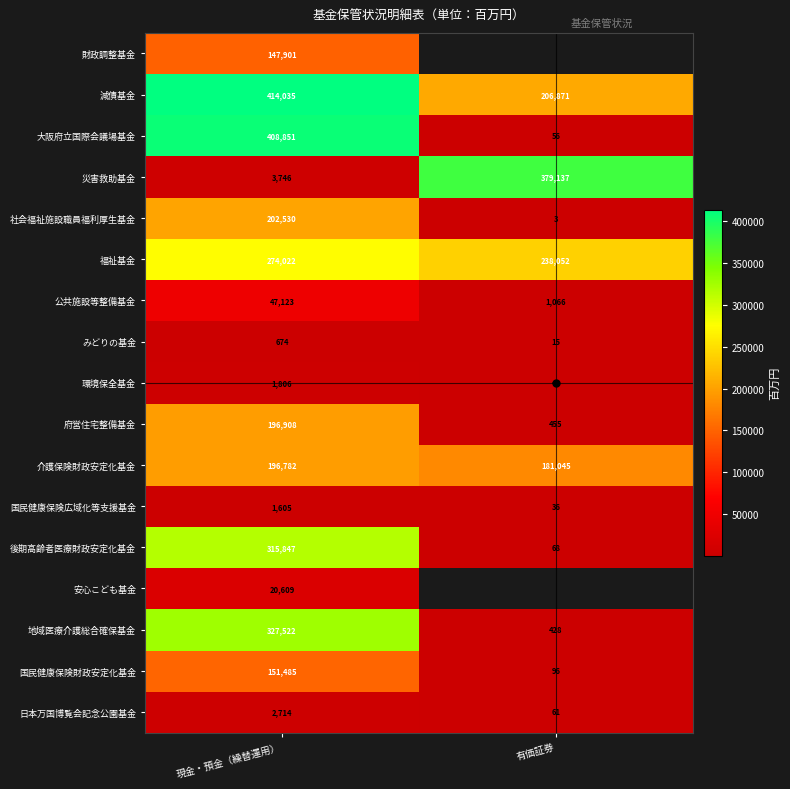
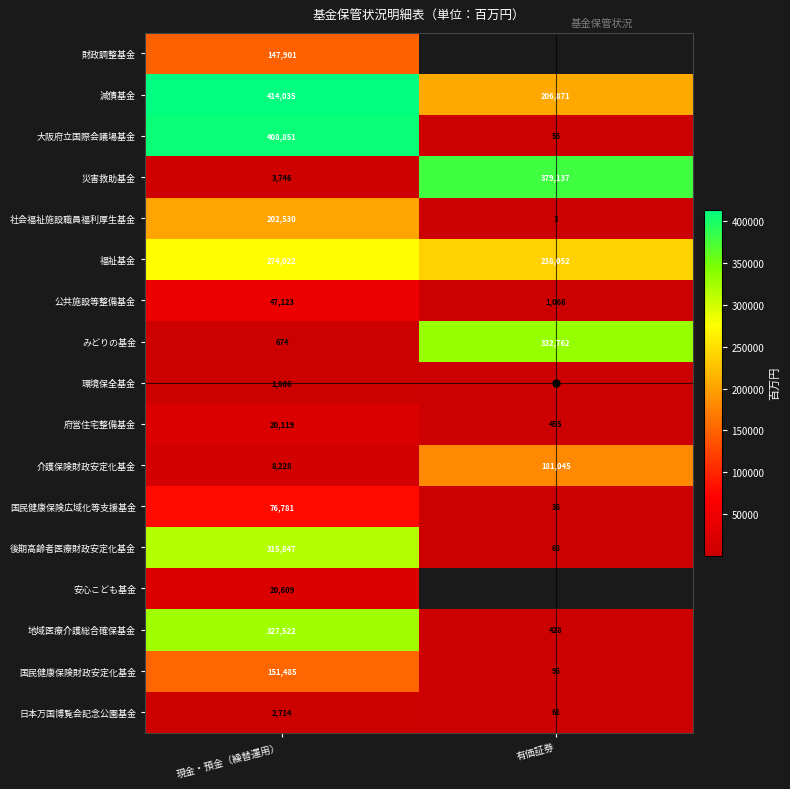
  {
    "財政調整基金": {
      "現金・預金（繰替運用）": "147,901"
    },
    "減債基金": {
      "現金・預金（繰替運用）": "414,035",
      "有価証券": "206,871"
    },
    "大阪府立国際会議場基金": {
      "現金・預金（繰替運用）": "408,851",
      "有価証券": "56"
    },
    "災害救助基金": {
      "現金・預金（繰替運用）": "3,746",
      "有価証券": "379,137"
    },
    "社会福祉施設職員福利厚生基金": {
      "現金・預金（繰替運用）": "202,530",
      "有価証券": "3"
    },
    "福祉基金": {
      "現金・預金（繰替運用）": "274,022",
      "有価証券": "238,052"
    },
    "公共施設等整備基金": {
      "現金・預金（繰替運用）": "47,123",
      "有価証券": "1,066"
    },
    "みどりの基金": {
      "現金・預金（繰替運用）": "674",
-     "有価証券": "15"
+     "有価証券": "332,762"
    },
    "環境保全基金": {
      "現金・預金（繰替運用）": "1,806"
    },
    "府営住宅整備基金": {
-     "現金・預金（繰替運用）": "196,908",
+     "現金・預金（繰替運用）": "20,119",
      "有価証券": "455"
    },
    "介護保険財政安定化基金": {
-     "現金・預金（繰替運用）": "196,782",
+     "現金・預金（繰替運用）": "8,228",
      "有価証券": "181,045"
    },
    "国民健康保険広域化等支援基金": {
-     "現金・預金（繰替運用）": "1,605",
+     "現金・預金（繰替運用）": "76,781",
      "有価証券": "36"
    },
    "後期高齢者医療財政安定化基金": {
      "現金・預金（繰替運用）": "315,847",
      "有価証券": "68"
    },
    "安心こども基金": {
      "現金・預金（繰替運用）": "20,609"
    },
    "地域医療介護総合確保基金": {
      "現金・預金（繰替運用）": "327,522",
      "有価証券": "428"
    },
    "国民健康保険財政安定化基金": {
      "現金・預金（繰替運用）": "151,485",
      "有価証券": "96"
    },
    "日本万国博覧会記念公園基金": {
      "現金・預金（繰替運用）": "2,714",
      "有価証券": "61"
    }
  }
